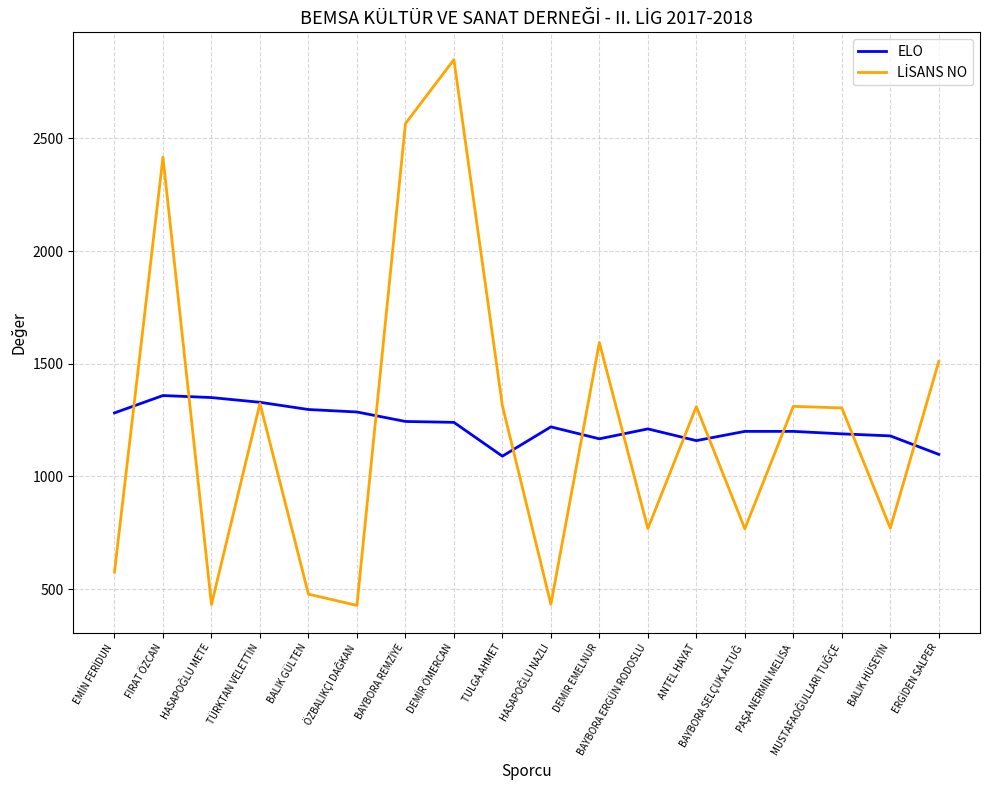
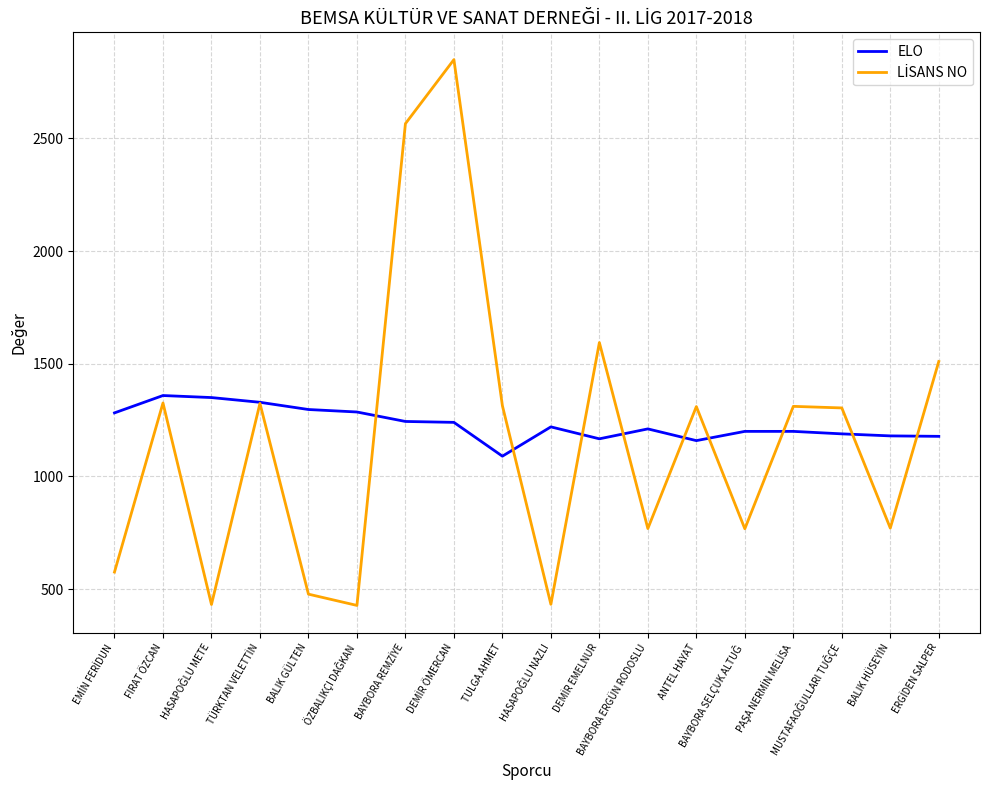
  {
    "ELO": {
      "EMİN FERİDUN": 1280,
      "FIRAT ÖZCAN": 1360,
      "HASAPOĞLU METE": 1350,
      "BALIK GÜLTEN": 1300,
      "ÖZBALIKÇI DAĞKAN": 1290,
      "BAYBORA REMZİYE": 1240,
      "DEMİR ÖMERCAN": 1240,
      "TULGA AHMET": 1090,
      "HASAPOĞLU NAZLI": 1220,
      "DEMİR EMELNUR": 1170,
      "BAYBORA ERGÜN RODOSLU": 1210,
      "ANTEL HAYAT": 1160,
      "BAYBORA SELÇUK ALTUĞ": 1200,
      "PAŞA NERMİN MELİSA": 1200,
      "MUSTAFAOĞULLARI TUĞÇE": 1190,
      "BALIK HÜSEYİN": 1180,
-     "ERGİDEN SALPER": 1100
+     "ERGİDEN SALPER": 1180
    },
    "LİSANS NO": {
      "EMİN FERİDUN": 580,
-     "FIRAT ÖZCAN": 2420,
+     "FIRAT ÖZCAN": 1330,
      "HASAPOĞLU METE": 430,
      "BALIK GÜLTEN": 480,
      "ÖZBALIKÇI DAĞKAN": 430,
      "BAYBORA REMZİYE": 2570,
      "DEMİR ÖMERCAN": 2850,
      "TULGA AHMET": 1310,
      "HASAPOĞLU NAZLI": 430,
      "DEMİR EMELNUR": 1590,
      "BAYBORA ERGÜN RODOSLU": 770,
      "ANTEL HAYAT": 1310,
      "BAYBORA SELÇUK ALTUĞ": 770,
      "PAŞA NERMİN MELİSA": 1310,
      "MUSTAFAOĞULLARI TUĞÇE": 1300,
      "BALIK HÜSEYİN": 770,
      "ERGİDEN SALPER": 1510
    }
  }
